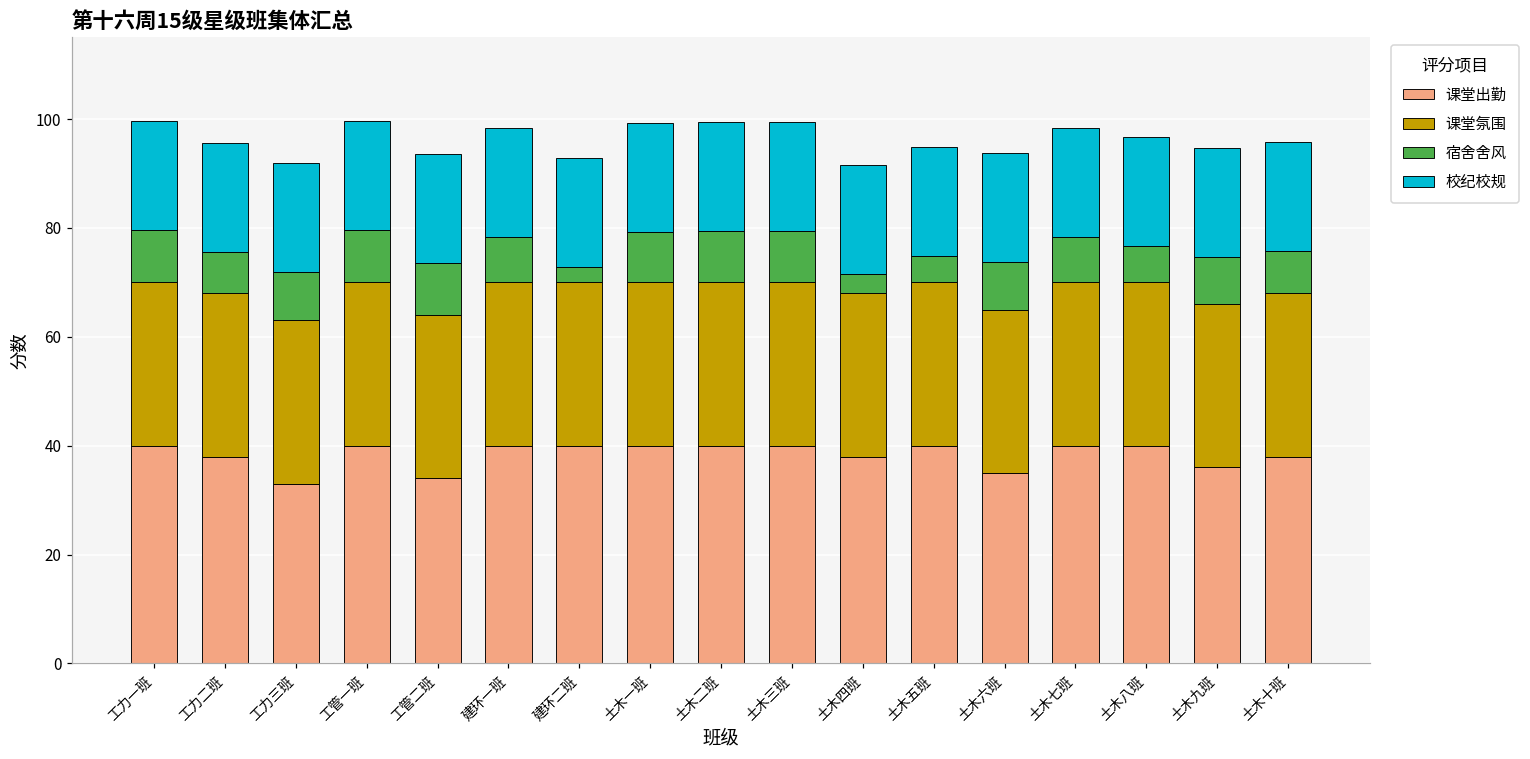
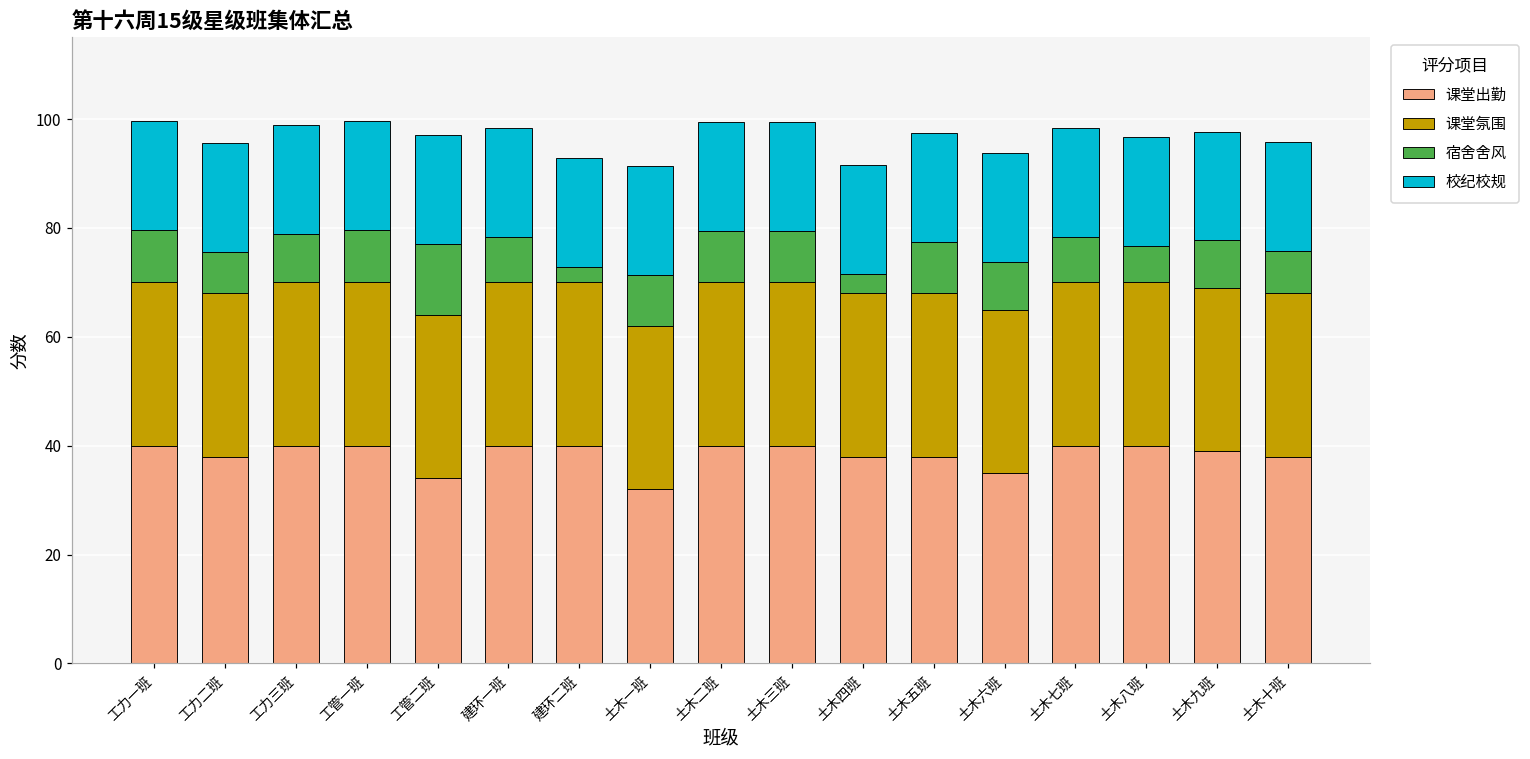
  {
    "课堂出勤": {
      "工力一班": 40,
      "工力二班": 38,
-     "工力三班": 33,
+     "工力三班": 40,
      "工管一班": 40,
      "工管二班": 34,
      "建环一班": 40,
      "建环二班": 40,
-     "土木一班": 40,
+     "土木一班": 32,
      "土木二班": 40,
      "土木三班": 40,
      "土木四班": 38,
-     "土木五班": 40,
+     "土木五班": 38,
      "土木六班": 35,
      "土木七班": 40,
      "土木八班": 40,
-     "土木九班": 36,
+     "土木九班": 39,
      "土木十班": 38
    },
    "课堂氛围": {
      "工力一班": 30,
      "工力二班": 30,
      "工力三班": 30,
      "工管一班": 30,
      "工管二班": 30,
      "建环一班": 30,
      "建环二班": 30,
      "土木一班": 30,
      "土木二班": 30,
      "土木三班": 30,
      "土木四班": 30,
      "土木五班": 30,
      "土木六班": 30,
      "土木七班": 30,
      "土木八班": 30,
      "土木九班": 30,
      "土木十班": 30
    },
    "宿舍舍风": {
      "工力一班": 10,
      "工力二班": 8,
      "工力三班": 9,
      "工管一班": 10,
-     "工管二班": 10,
+     "工管二班": 13,
      "建环一班": 8,
      "建环二班": 3,
      "土木一班": 9,
      "土木二班": 10,
      "土木三班": 10,
      "土木四班": 4,
-     "土木五班": 5,
+     "土木五班": 9,
      "土木六班": 9,
      "土木七班": 8,
      "土木八班": 7,
      "土木九班": 9,
      "土木十班": 8
    },
    "校纪校规": {
      "工力一班": 20,
      "工力二班": 20,
      "工力三班": 20,
      "工管一班": 20,
      "工管二班": 20,
      "建环一班": 20,
      "建环二班": 20,
      "土木一班": 20,
      "土木二班": 20,
      "土木三班": 20,
      "土木四班": 20,
      "土木五班": 20,
      "土木六班": 20,
      "土木七班": 20,
      "土木八班": 20,
      "土木九班": 20,
      "土木十班": 20
    }
  }
